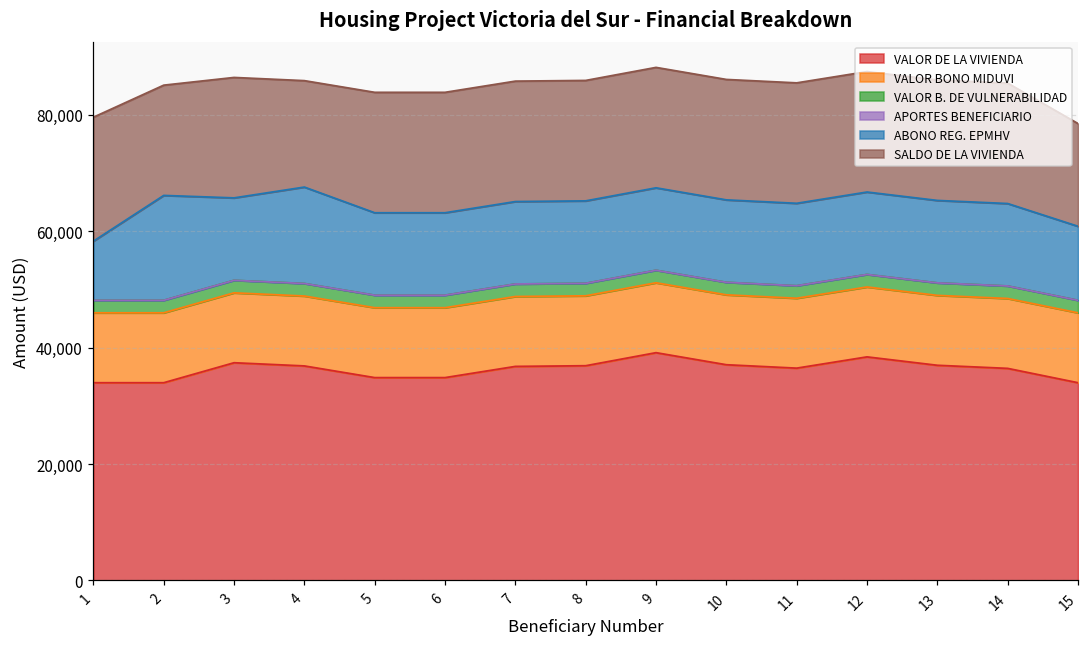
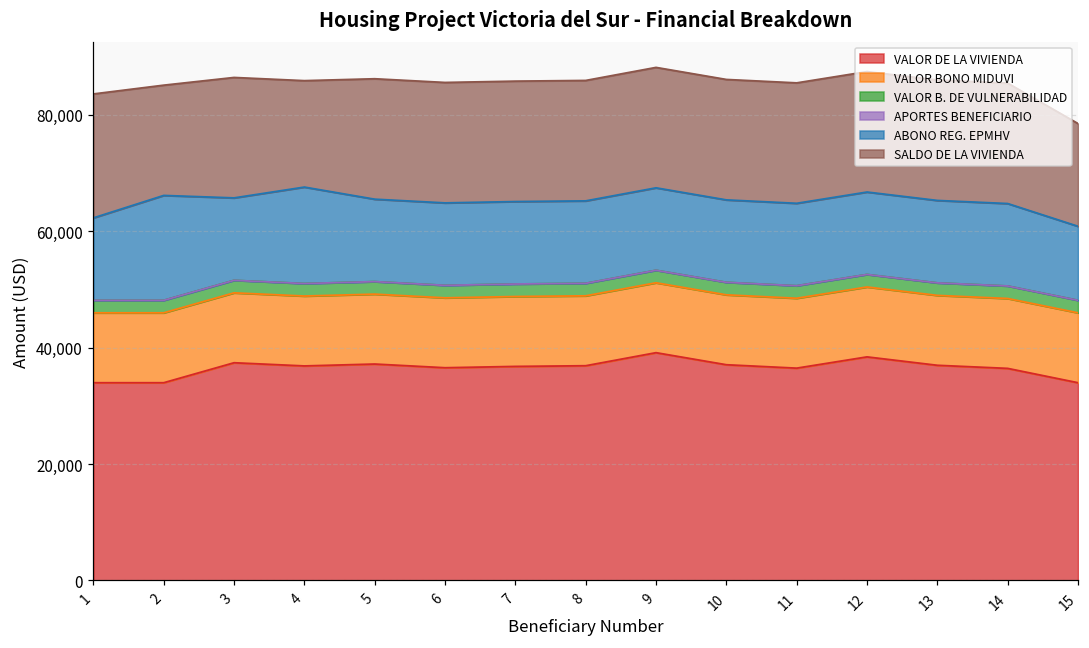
  {
    "VALOR DE LA VIVIENDA": {
      "1": "34,000",
      "2": "34,000",
      "3": "37,000",
      "4": "37,000",
-     "5": "35,000",
-     "6": "35,000",
+     "5": "37,000",
+     "6": "37,000",
      "7": "37,000",
      "8": "37,000",
      "9": "39,000",
      "10": "37,000",
      "11": "36,000",
      "12": "38,000",
      "13": "37,000",
      "14": "36,000",
      "15": "34,000"
    },
    "VALOR BONO MIDUVI": {
      "1": "12,000",
      "2": "12,000",
      "3": "12,000",
      "4": "12,000",
      "5": "12,000",
      "6": "12,000",
      "7": "12,000",
      "8": "12,000",
      "9": "12,000",
      "10": "12,000",
      "11": "12,000",
      "12": "12,000",
      "13": "12,000",
      "14": "12,000",
      "15": "12,000"
    },
    "ABONO REG. EPMHV": {
-     "1": "10,000",
+     "1": "14,000",
      "2": "18,000",
      "3": "14,000",
      "4": "17,000",
      "5": "14,000",
      "6": "14,000",
      "7": "14,000",
      "8": "14,000",
      "9": "14,000",
      "10": "14,000",
      "11": "14,000",
      "12": "14,000",
      "13": "14,000",
      "14": "14,000",
      "15": "13,000"
    },
    "SALDO DE LA VIVIENDA": {
      "1": "21,000",
      "2": "19,000",
      "3": "21,000",
      "4": "18,000",
      "5": "21,000",
      "6": "21,000",
      "7": "21,000",
      "8": "21,000",
      "9": "21,000",
      "10": "21,000",
      "11": "21,000",
      "15": "18,000"
    }
  }
